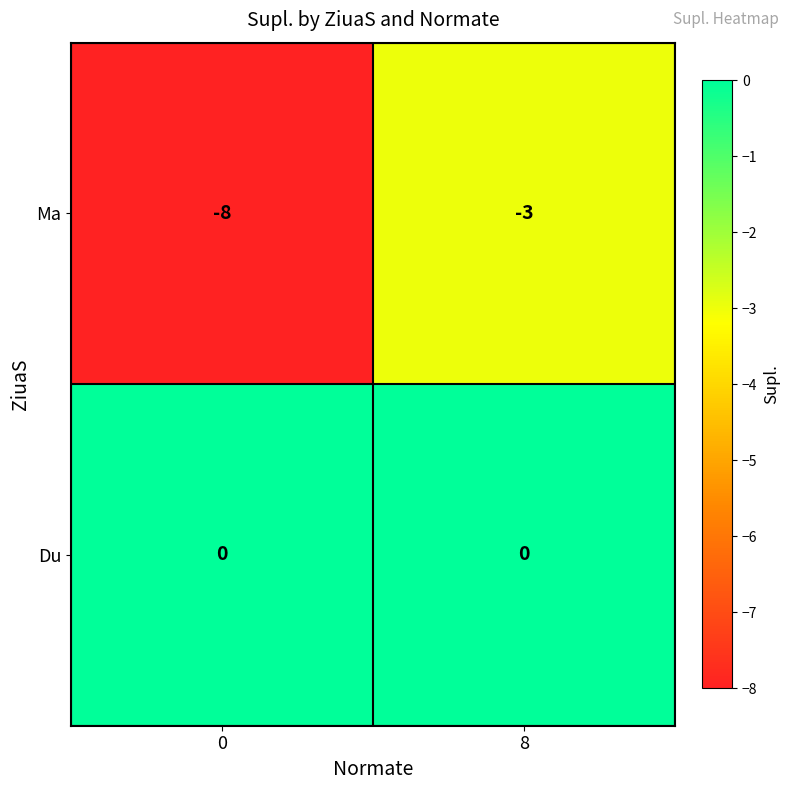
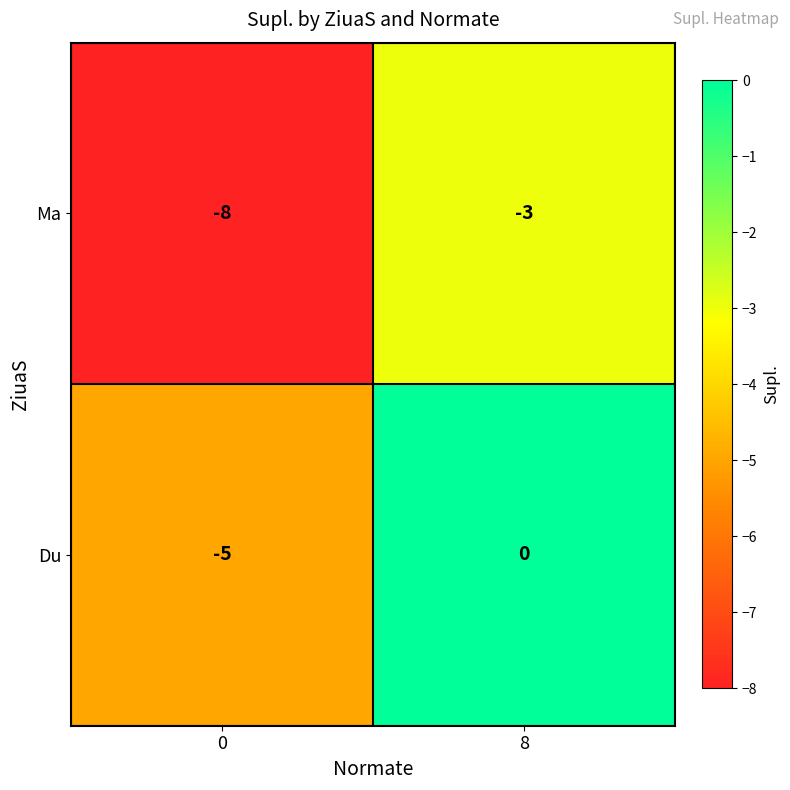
  {
    "Ma": {
      "0": -8,
      "8": -3
    },
    "Du": {
-     "0": 0,
+     "0": -5,
      "8": 0
    }
  }
